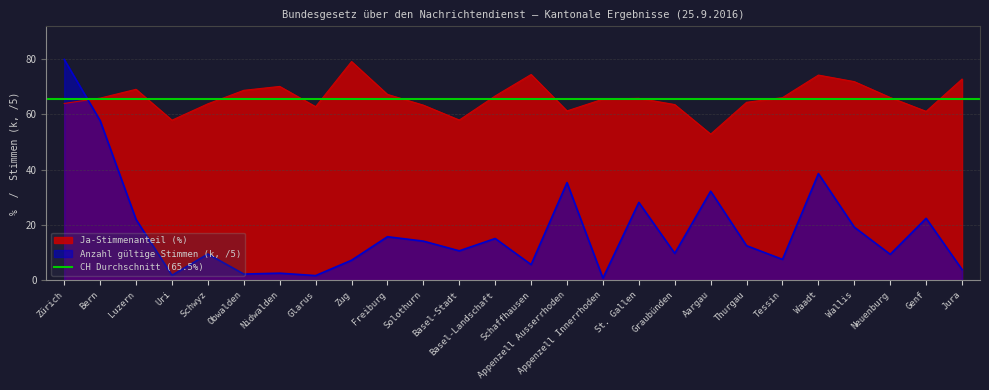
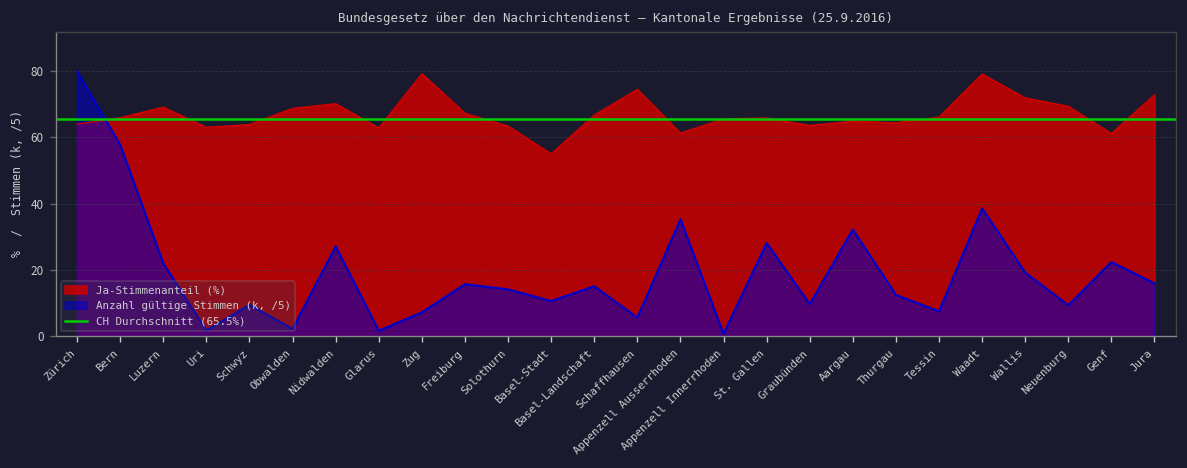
  {
    "Ja-Stimmenanteil (%)": {
      "Zürich": 64,
      "Bern": 66,
      "Luzern": 69,
-     "Uri": 58,
+     "Uri": 63,
      "Schwyz": 64,
      "Obwalden": 69,
      "Nidwalden": 70,
      "Glarus": 63,
      "Zug": 79,
      "Freiburg": 67,
      "Solothurn": 63,
-     "Basel-Stadt": 58,
+     "Basel-Stadt": 55,
      "Basel-Landschaft": 67,
      "Schaffhausen": 74,
      "Appenzell Ausserrhoden": 61,
      "Appenzell Innerrhoden": 66,
      "St. Gallen": 66,
      "Graubünden": 64,
-     "Aargau": 53,
+     "Aargau": 65,
      "Thurgau": 64,
      "Tessin": 66,
-     "Waadt": 74,
+     "Waadt": 79,
      "Wallis": 72,
-     "Neuenburg": 66,
+     "Neuenburg": 69,
      "Genf": 61,
      "Jura": 73
    },
    "Anzahl gültige Stimmen (k, /5)": {
      "Zürich": 80,
      "Bern": 58,
      "Luzern": 22,
-     "Nidwalden": 3,
+     "Nidwalden": 27,
      "Glarus": 2,
      "Zug": 7,
      "Freiburg": 16,
      "Solothurn": 14,
      "Basel-Stadt": 11,
      "Basel-Landschaft": 15,
      "Schaffhausen": 6,
      "Appenzell Ausserrhoden": 35,
      "Appenzell Innerrhoden": 1,
      "St. Gallen": 28,
      "Graubünden": 10,
      "Aargau": 32,
      "Thurgau": 13,
      "Tessin": 8,
      "Waadt": 39,
      "Wallis": 19,
      "Neuenburg": 9,
      "Genf": 22,
-     "Jura": 4
+     "Jura": 16
    }
  }
